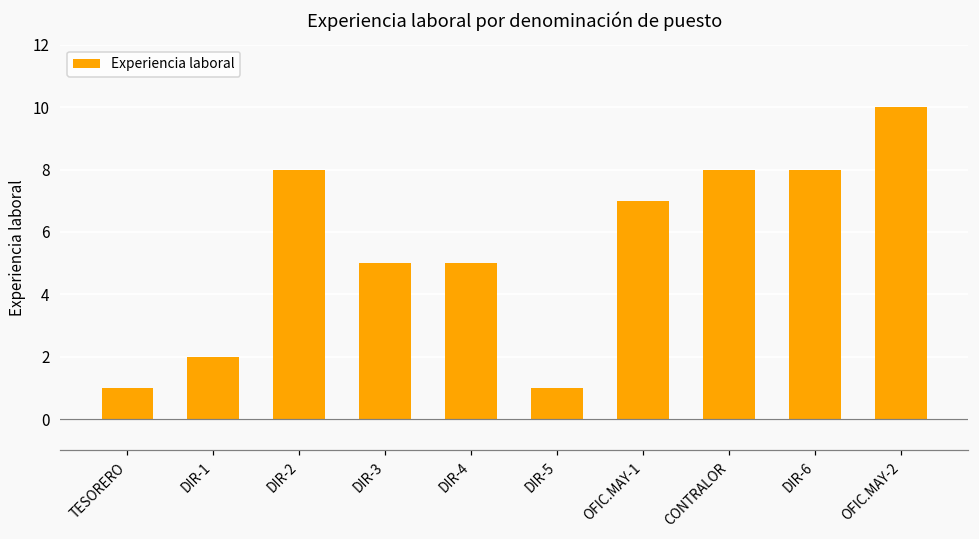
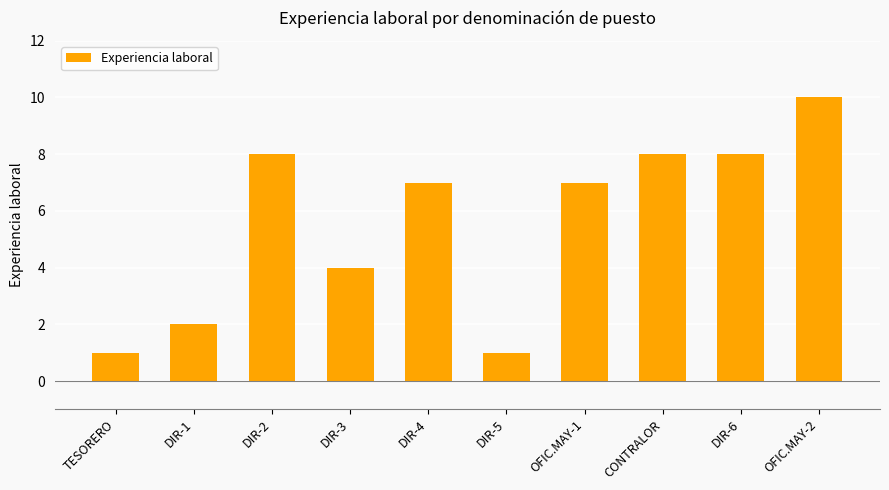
  {
    "TESORERO": 1,
    "DIR-1": 2,
    "DIR-2": 8,
-   "DIR-3": 5,
-   "DIR-4": 5,
+   "DIR-3": 4,
+   "DIR-4": 7,
    "DIR-5": 1,
    "OFIC.MAY-1": 7,
    "CONTRALOR": 8,
    "DIR-6": 8,
    "OFIC.MAY-2": 10
  }
